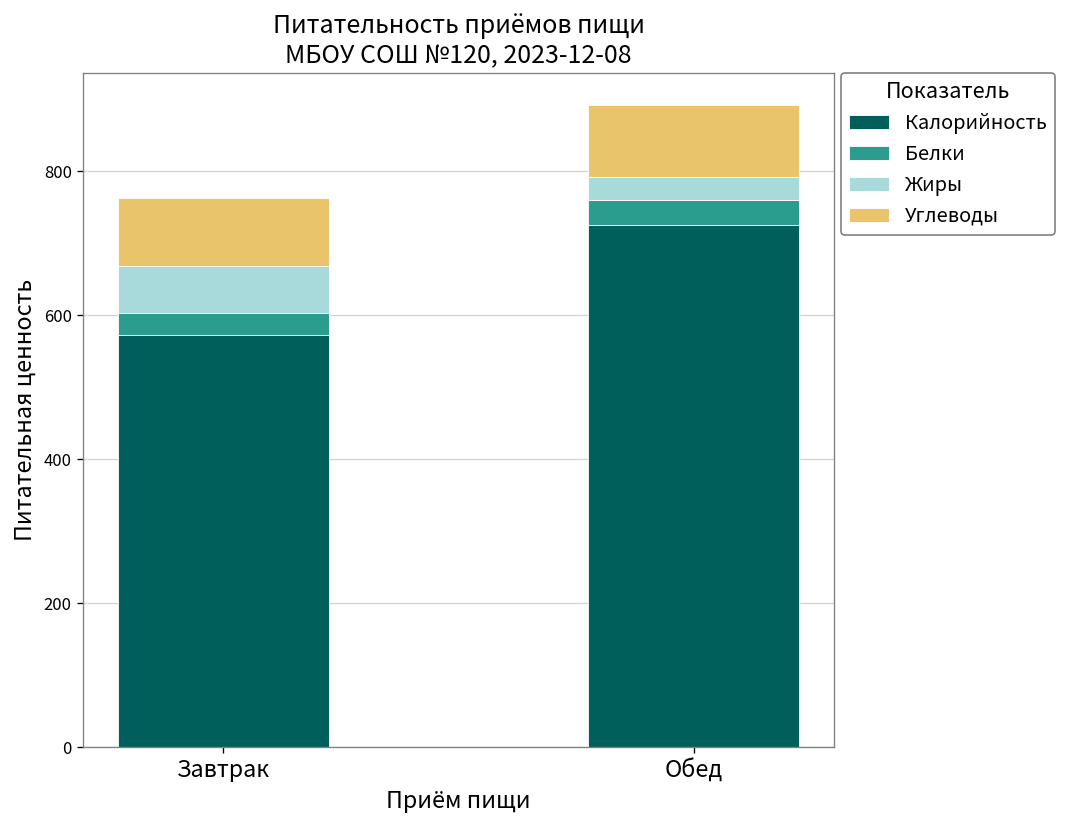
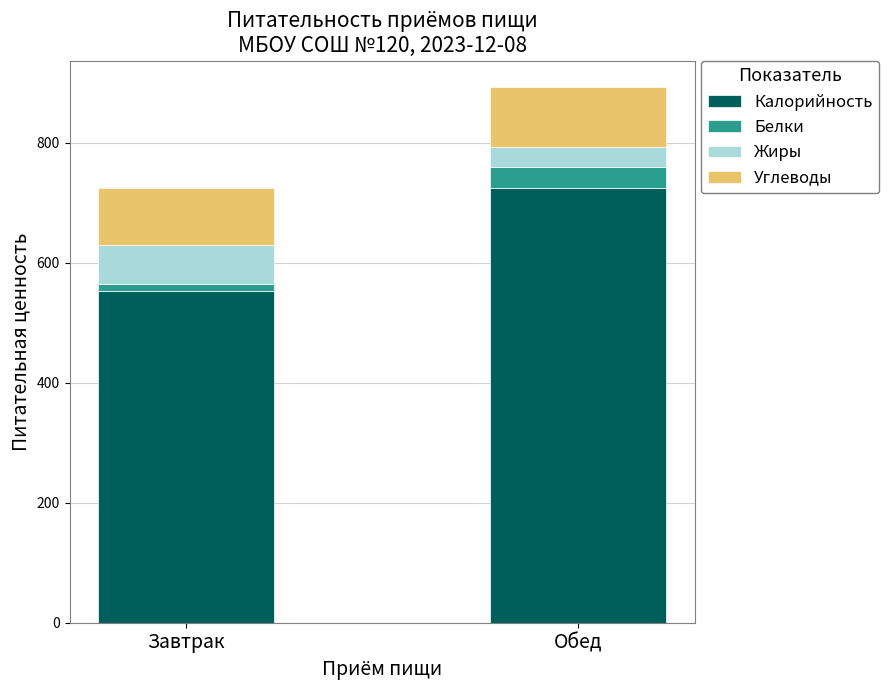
  {
    "Калорийность": {
-     "Завтрак": 570,
+     "Завтрак": 550,
      "Обед": 730
    },
    "Белки": {
-     "Завтрак": 30,
+     "Завтрак": 10,
      "Обед": 30
    },
    "Жиры": {
      "Завтрак": 60,
      "Обед": 30
    },
    "Углеводы": {
      "Завтрак": 90,
      "Обед": 100
    }
  }
